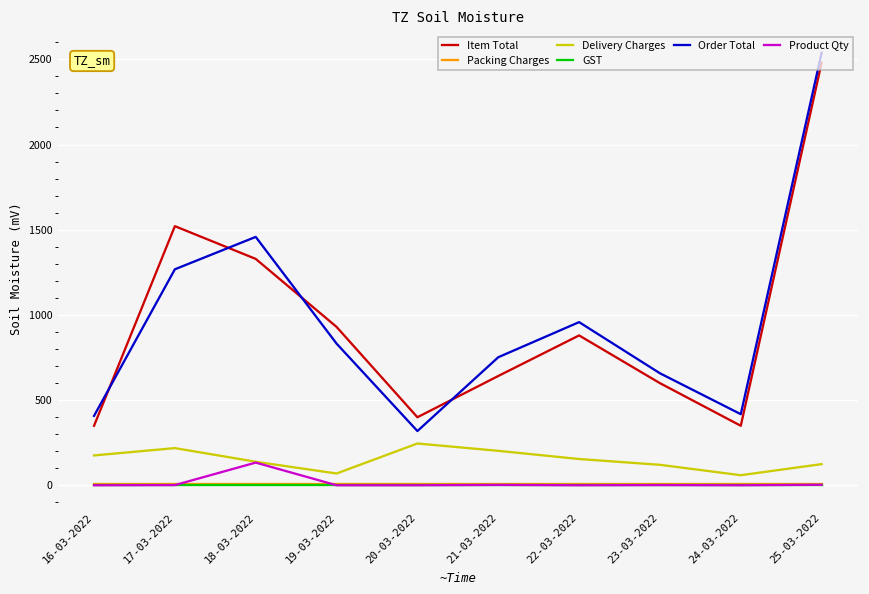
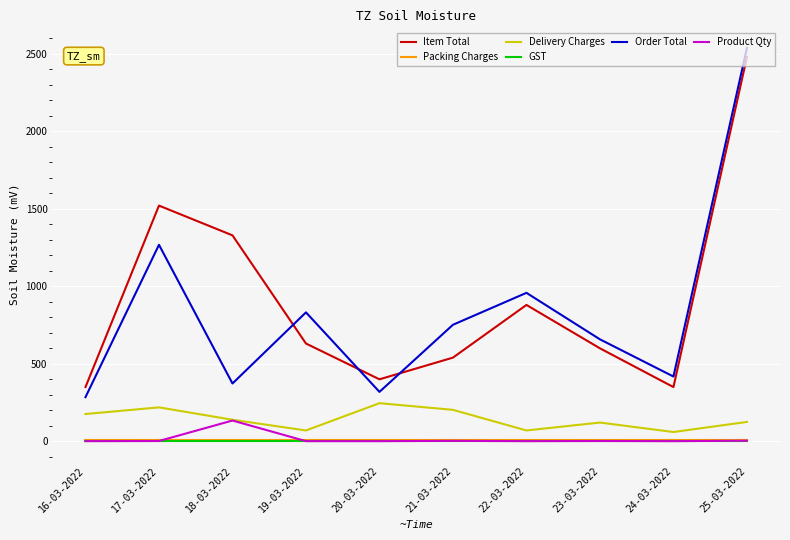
  {
    "Item Total": {
      "16-03-2022": 350,
      "17-03-2022": 1520,
      "18-03-2022": 1330,
-     "19-03-2022": 930,
+     "19-03-2022": 630,
      "20-03-2022": 400,
-     "21-03-2022": 640,
+     "21-03-2022": 540,
      "22-03-2022": 880,
      "23-03-2022": 600,
      "24-03-2022": 350
    },
    "Delivery Charges": {
      "16-03-2022": 180,
      "17-03-2022": 220,
      "19-03-2022": 70,
      "20-03-2022": 250,
      "21-03-2022": 200,
-     "22-03-2022": 160,
+     "22-03-2022": 70,
      "23-03-2022": 120,
      "24-03-2022": 60,
      "25-03-2022": 130
    },
    "Order Total": {
-     "16-03-2022": 410,
+     "16-03-2022": 290,
      "17-03-2022": 1270,
-     "18-03-2022": 1460,
+     "18-03-2022": 370,
      "19-03-2022": 830,
      "20-03-2022": 320,
      "21-03-2022": 750,
      "22-03-2022": 960,
      "23-03-2022": 660,
      "24-03-2022": 420
    }
  }
